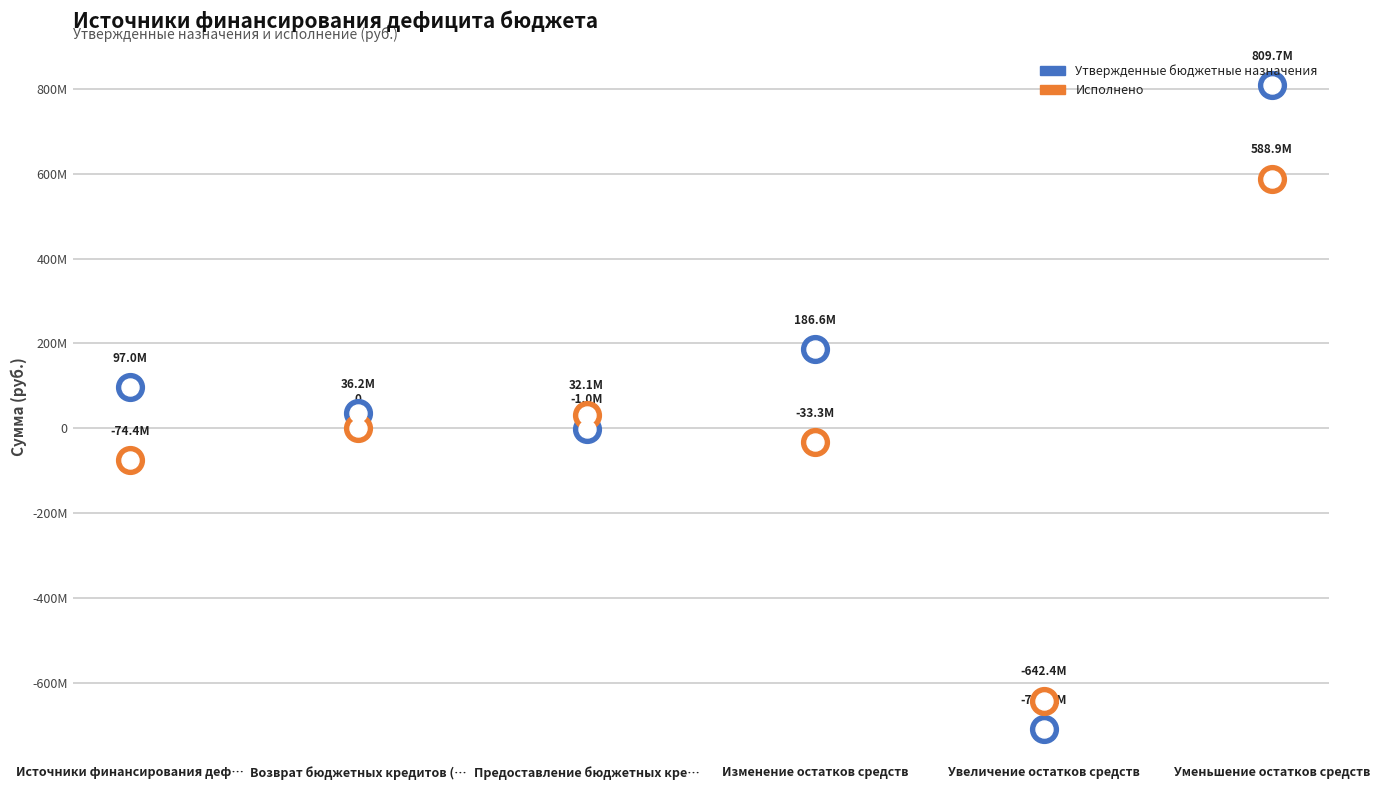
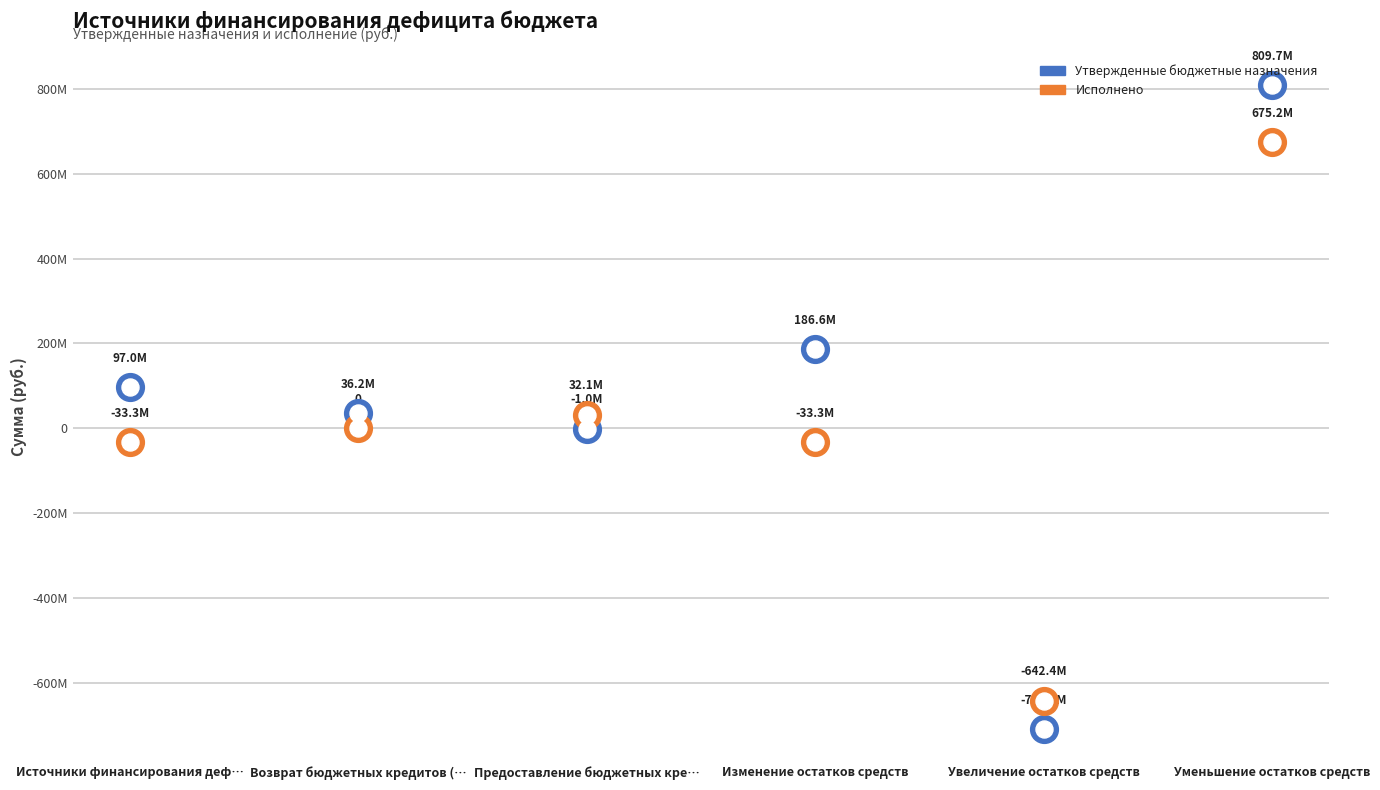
  {
    "Исполнено": {
-     "Источники финансирования деф…": "-74.4M",
-     "Уменьшение остатков средств": "588.9M"
+     "Источники финансирования деф…": "-33.3M",
+     "Уменьшение остатков средств": "675.2M"
    }
  }
